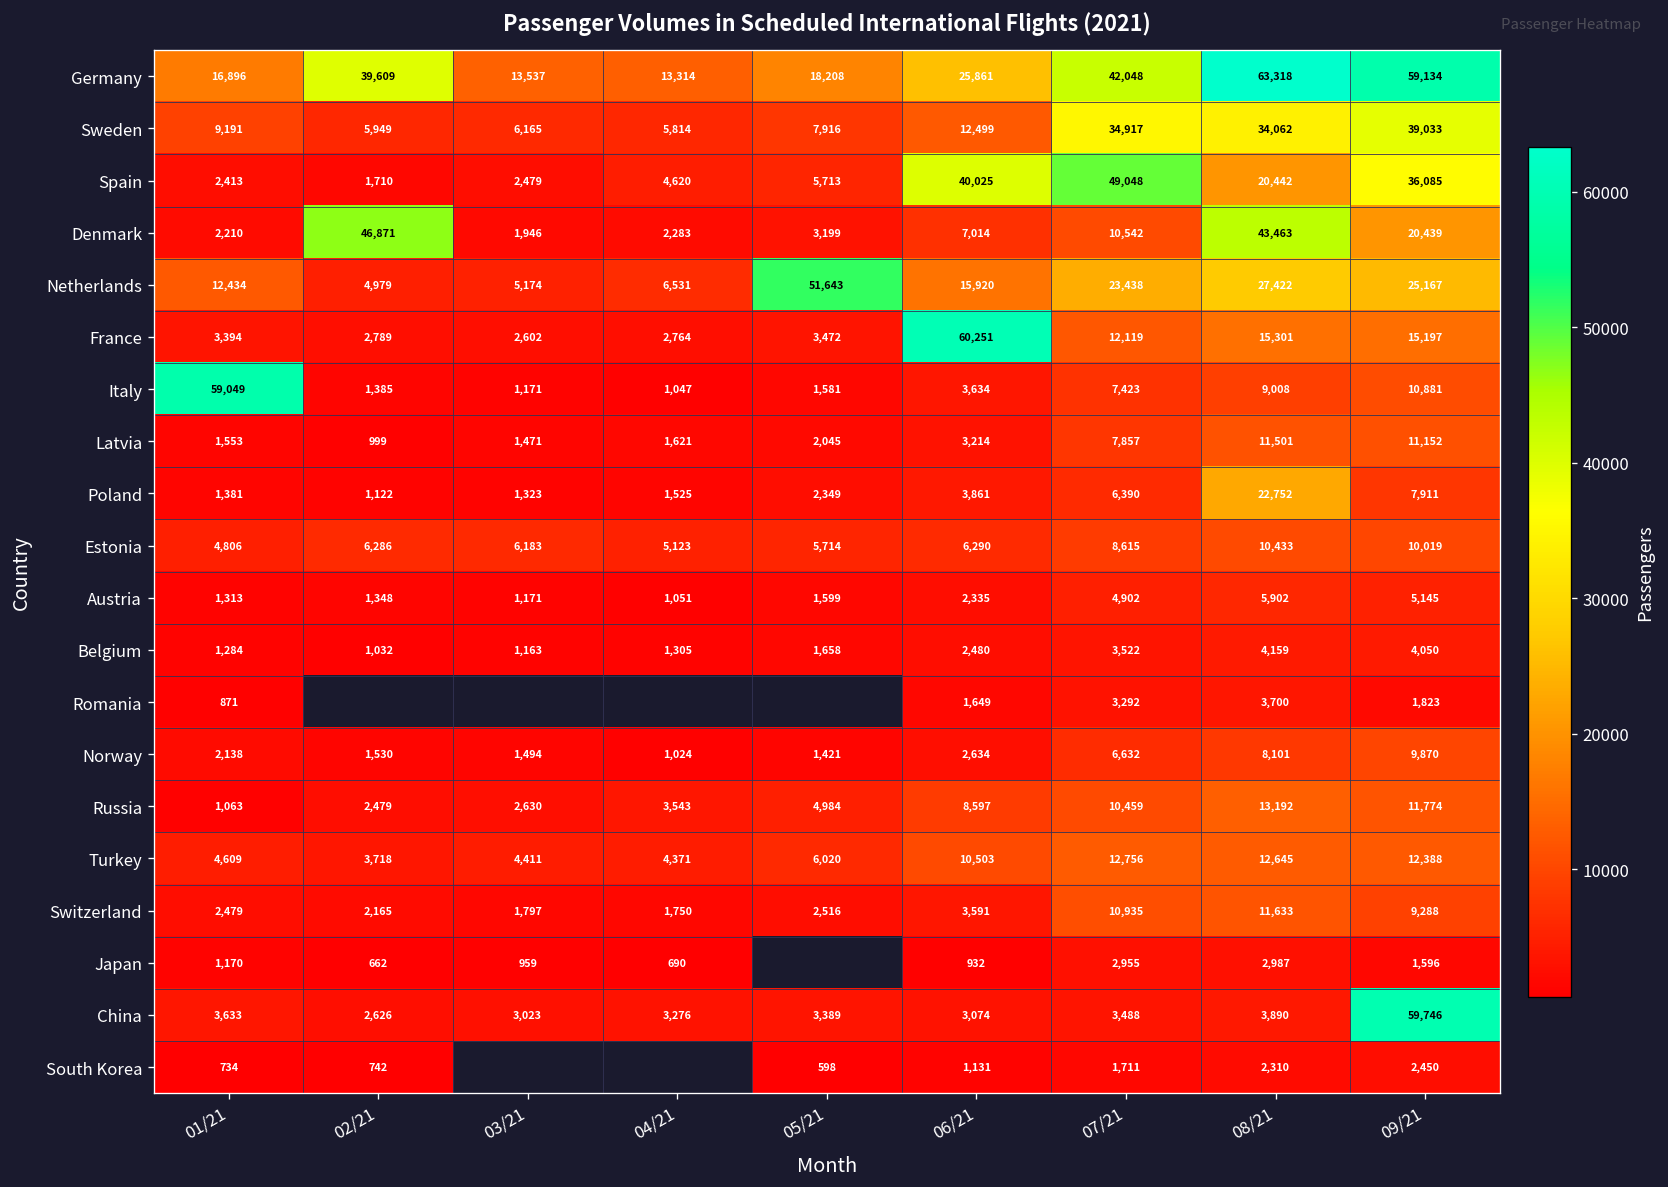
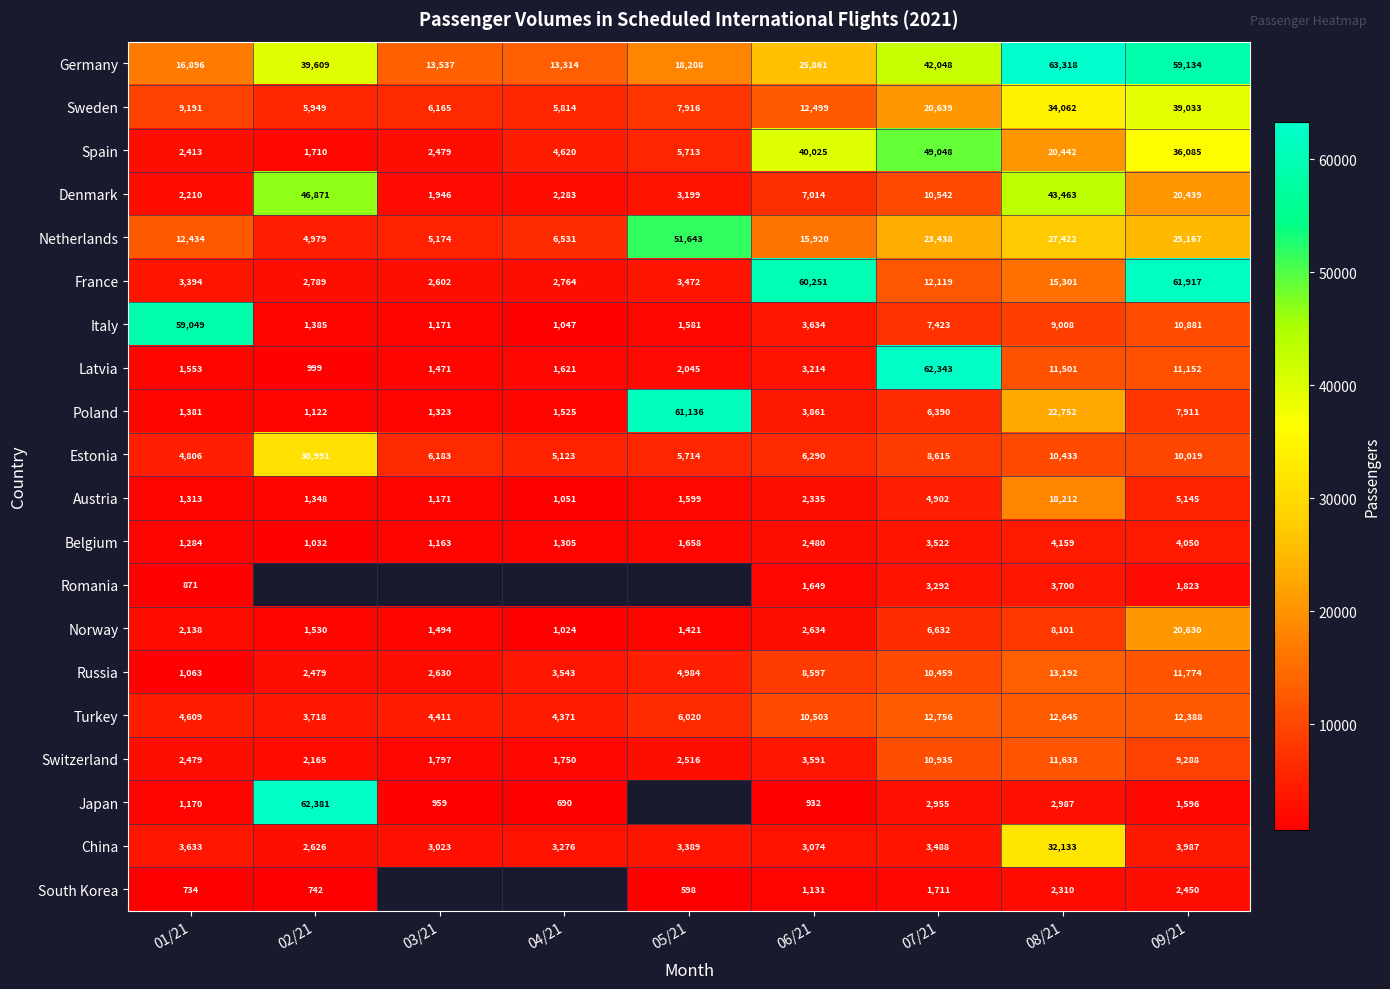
  {
    "Germany": {
      "01/21": "16,896",
      "02/21": "39,609",
      "03/21": "13,537",
      "04/21": "13,314",
      "05/21": "18,208",
      "06/21": "25,861",
      "07/21": "42,048",
      "08/21": "63,318",
      "09/21": "59,134"
    },
    "Sweden": {
      "01/21": "9,191",
      "02/21": "5,949",
      "03/21": "6,165",
      "04/21": "5,814",
      "05/21": "7,916",
      "06/21": "12,499",
-     "07/21": "34,917",
+     "07/21": "20,639",
      "08/21": "34,062",
      "09/21": "39,033"
    },
    "Spain": {
      "01/21": "2,413",
      "02/21": "1,710",
      "03/21": "2,479",
      "04/21": "4,620",
      "05/21": "5,713",
      "06/21": "40,025",
      "07/21": "49,048",
      "08/21": "20,442",
      "09/21": "36,085"
    },
    "Denmark": {
      "01/21": "2,210",
      "02/21": "46,871",
      "03/21": "1,946",
      "04/21": "2,283",
      "05/21": "3,199",
      "06/21": "7,014",
      "07/21": "10,542",
      "08/21": "43,463",
      "09/21": "20,439"
    },
    "Netherlands": {
      "01/21": "12,434",
      "02/21": "4,979",
      "03/21": "5,174",
      "04/21": "6,531",
      "05/21": "51,643",
      "06/21": "15,920",
      "07/21": "23,438",
      "08/21": "27,422",
      "09/21": "25,167"
    },
    "France": {
      "01/21": "3,394",
      "02/21": "2,789",
      "03/21": "2,602",
      "04/21": "2,764",
      "05/21": "3,472",
      "06/21": "60,251",
      "07/21": "12,119",
      "08/21": "15,301",
-     "09/21": "15,197"
+     "09/21": "61,917"
    },
    "Italy": {
      "01/21": "59,049",
      "02/21": "1,385",
      "03/21": "1,171",
      "04/21": "1,047",
      "05/21": "1,581",
      "06/21": "3,634",
      "07/21": "7,423",
      "08/21": "9,008",
      "09/21": "10,881"
    },
    "Latvia": {
      "01/21": "1,553",
      "02/21": "999",
      "03/21": "1,471",
      "04/21": "1,621",
      "05/21": "2,045",
      "06/21": "3,214",
-     "07/21": "7,857",
+     "07/21": "62,343",
      "08/21": "11,501",
      "09/21": "11,152"
    },
    "Poland": {
      "01/21": "1,381",
      "02/21": "1,122",
      "03/21": "1,323",
      "04/21": "1,525",
-     "05/21": "2,349",
+     "05/21": "61,136",
      "06/21": "3,861",
      "07/21": "6,390",
      "08/21": "22,752",
      "09/21": "7,911"
    },
    "Estonia": {
      "01/21": "4,806",
-     "02/21": "6,286",
+     "02/21": "30,991",
      "03/21": "6,183",
      "04/21": "5,123",
      "05/21": "5,714",
      "06/21": "6,290",
      "07/21": "8,615",
      "08/21": "10,433",
      "09/21": "10,019"
    },
    "Austria": {
      "01/21": "1,313",
      "02/21": "1,348",
      "03/21": "1,171",
      "04/21": "1,051",
      "05/21": "1,599",
      "06/21": "2,335",
      "07/21": "4,902",
-     "08/21": "5,902",
+     "08/21": "18,212",
      "09/21": "5,145"
    },
    "Belgium": {
      "01/21": "1,284",
      "02/21": "1,032",
      "03/21": "1,163",
      "04/21": "1,305",
      "05/21": "1,658",
      "06/21": "2,480",
      "07/21": "3,522",
      "08/21": "4,159",
      "09/21": "4,050"
    },
    "Romania": {
      "01/21": "871",
      "06/21": "1,649",
      "07/21": "3,292",
      "08/21": "3,700",
      "09/21": "1,823"
    },
    "Norway": {
      "01/21": "2,138",
      "02/21": "1,530",
      "03/21": "1,494",
      "04/21": "1,024",
      "05/21": "1,421",
      "06/21": "2,634",
      "07/21": "6,632",
      "08/21": "8,101",
-     "09/21": "9,870"
+     "09/21": "20,630"
    },
    "Russia": {
      "01/21": "1,063",
      "02/21": "2,479",
      "03/21": "2,630",
      "04/21": "3,543",
      "05/21": "4,984",
      "06/21": "8,597",
      "07/21": "10,459",
      "08/21": "13,192",
      "09/21": "11,774"
    },
    "Turkey": {
      "01/21": "4,609",
      "02/21": "3,718",
      "03/21": "4,411",
      "04/21": "4,371",
      "05/21": "6,020",
      "06/21": "10,503",
      "07/21": "12,756",
      "08/21": "12,645",
      "09/21": "12,388"
    },
    "Switzerland": {
      "01/21": "2,479",
      "02/21": "2,165",
      "03/21": "1,797",
      "04/21": "1,750",
      "05/21": "2,516",
      "06/21": "3,591",
      "07/21": "10,935",
      "08/21": "11,633",
      "09/21": "9,288"
    },
    "Japan": {
      "01/21": "1,170",
-     "02/21": "662",
+     "02/21": "62,381",
      "03/21": "959",
      "04/21": "690",
      "06/21": "932",
      "07/21": "2,955",
      "08/21": "2,987",
      "09/21": "1,596"
    },
    "China": {
      "01/21": "3,633",
      "02/21": "2,626",
      "03/21": "3,023",
      "04/21": "3,276",
      "05/21": "3,389",
      "06/21": "3,074",
      "07/21": "3,488",
-     "08/21": "3,890",
-     "09/21": "59,746"
+     "08/21": "32,133",
+     "09/21": "3,987"
    },
    "South Korea": {
      "01/21": "734",
      "02/21": "742",
      "05/21": "598",
      "06/21": "1,131",
      "07/21": "1,711",
      "08/21": "2,310",
      "09/21": "2,450"
    }
  }
